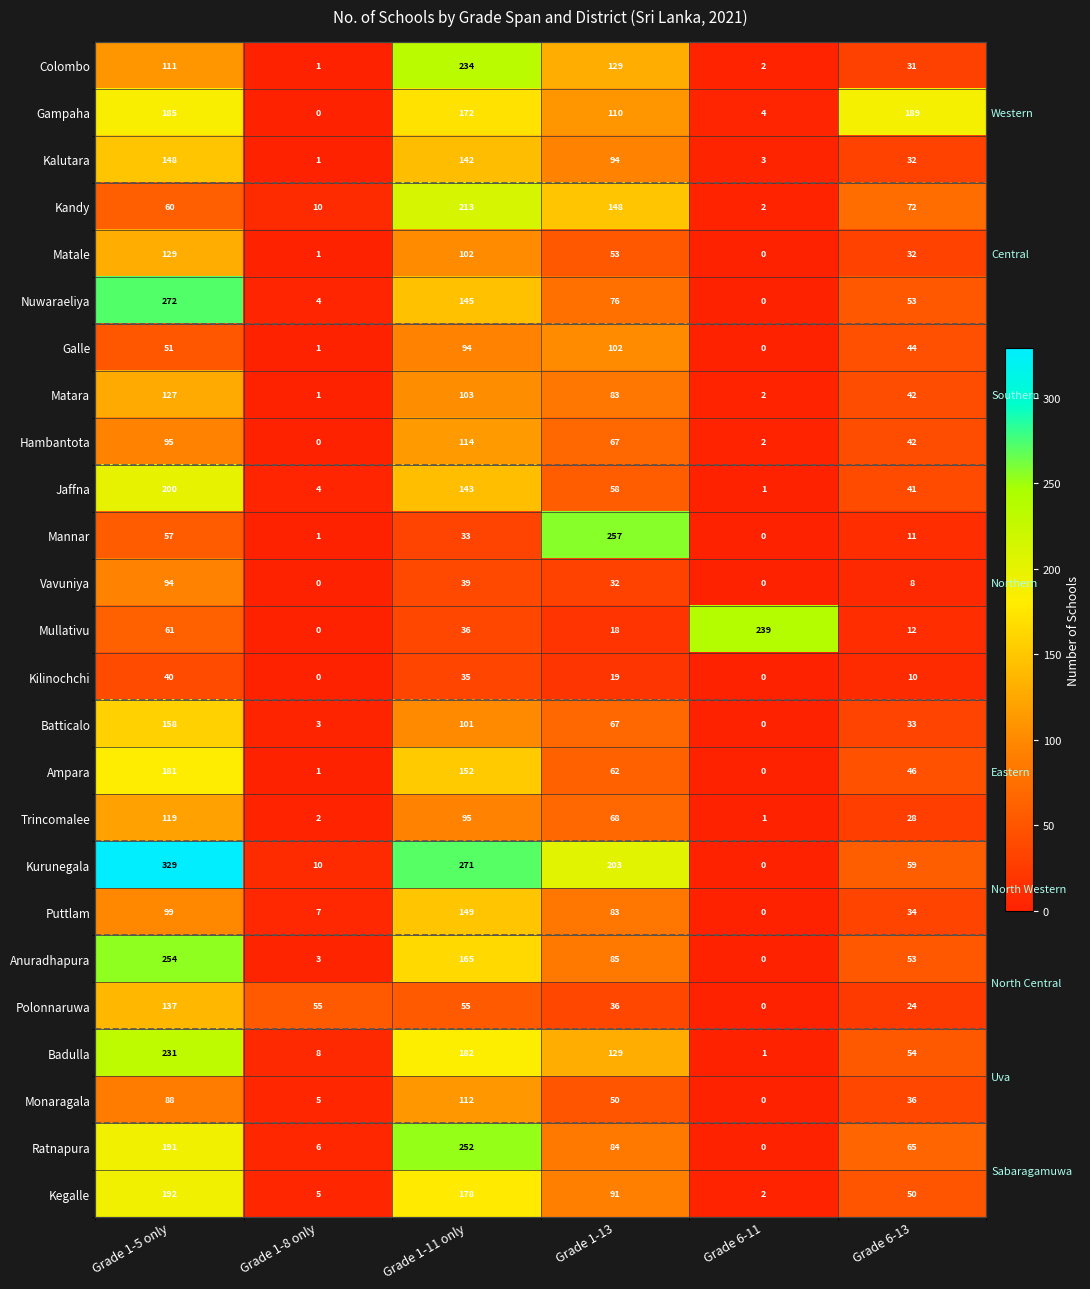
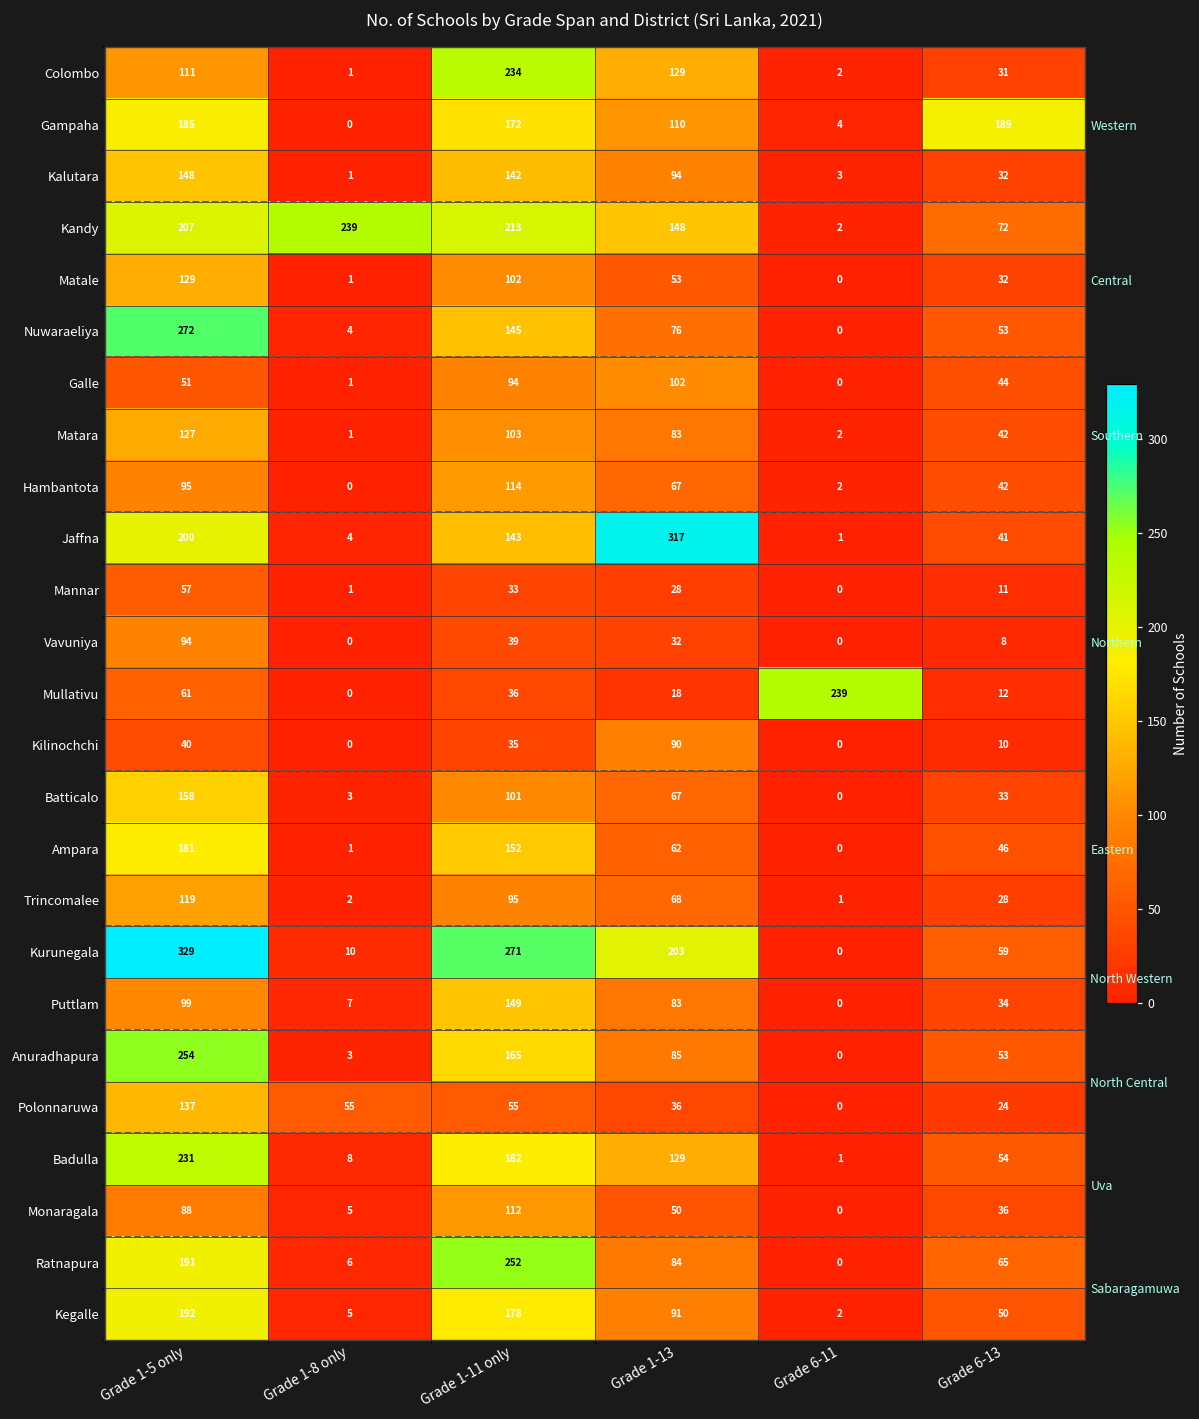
  {
    "Colombo": {
      "Grade 1-5 only": 111,
      "Grade 1-8 only": 1,
      "Grade 1-11 only": 234,
      "Grade 1-13": 129,
      "Grade 6-11": 2,
      "Grade 6-13": 31
    },
    "Gampaha": {
      "Grade 1-5 only": 185,
      "Grade 1-8 only": 0,
      "Grade 1-11 only": 172,
      "Grade 1-13": 110,
      "Grade 6-11": 4,
      "Grade 6-13": 189
    },
    "Kalutara": {
      "Grade 1-5 only": 148,
      "Grade 1-8 only": 1,
      "Grade 1-11 only": 142,
      "Grade 1-13": 94,
      "Grade 6-11": 3,
      "Grade 6-13": 32
    },
    "Kandy": {
-     "Grade 1-5 only": 60,
-     "Grade 1-8 only": 10,
+     "Grade 1-5 only": 207,
+     "Grade 1-8 only": 239,
      "Grade 1-11 only": 213,
      "Grade 1-13": 148,
      "Grade 6-11": 2,
      "Grade 6-13": 72
    },
    "Matale": {
      "Grade 1-5 only": 129,
      "Grade 1-8 only": 1,
      "Grade 1-11 only": 102,
      "Grade 1-13": 53,
      "Grade 6-11": 0,
      "Grade 6-13": 32
    },
    "Nuwaraeliya": {
      "Grade 1-5 only": 272,
      "Grade 1-8 only": 4,
      "Grade 1-11 only": 145,
      "Grade 1-13": 76,
      "Grade 6-11": 0,
      "Grade 6-13": 53
    },
    "Galle": {
      "Grade 1-5 only": 51,
      "Grade 1-8 only": 1,
      "Grade 1-11 only": 94,
      "Grade 1-13": 102,
      "Grade 6-11": 0,
      "Grade 6-13": 44
    },
    "Matara": {
      "Grade 1-5 only": 127,
      "Grade 1-8 only": 1,
      "Grade 1-11 only": 103,
      "Grade 1-13": 83,
      "Grade 6-11": 2,
      "Grade 6-13": 42
    },
    "Hambantota": {
      "Grade 1-5 only": 95,
      "Grade 1-8 only": 0,
      "Grade 1-11 only": 114,
      "Grade 1-13": 67,
      "Grade 6-11": 2,
      "Grade 6-13": 42
    },
    "Jaffna": {
      "Grade 1-5 only": 200,
      "Grade 1-8 only": 4,
      "Grade 1-11 only": 143,
-     "Grade 1-13": 58,
+     "Grade 1-13": 317,
      "Grade 6-11": 1,
      "Grade 6-13": 41
    },
    "Mannar": {
      "Grade 1-5 only": 57,
      "Grade 1-8 only": 1,
      "Grade 1-11 only": 33,
-     "Grade 1-13": 257,
+     "Grade 1-13": 28,
      "Grade 6-11": 0,
      "Grade 6-13": 11
    },
    "Vavuniya": {
      "Grade 1-5 only": 94,
      "Grade 1-8 only": 0,
      "Grade 1-11 only": 39,
      "Grade 1-13": 32,
      "Grade 6-11": 0,
      "Grade 6-13": 8
    },
    "Mullativu": {
      "Grade 1-5 only": 61,
      "Grade 1-8 only": 0,
      "Grade 1-11 only": 36,
      "Grade 1-13": 18,
      "Grade 6-11": 239,
      "Grade 6-13": 12
    },
    "Kilinochchi": {
      "Grade 1-5 only": 40,
      "Grade 1-8 only": 0,
      "Grade 1-11 only": 35,
-     "Grade 1-13": 19,
+     "Grade 1-13": 90,
      "Grade 6-11": 0,
      "Grade 6-13": 10
    },
    "Batticalo": {
      "Grade 1-5 only": 158,
      "Grade 1-8 only": 3,
      "Grade 1-11 only": 101,
      "Grade 1-13": 67,
      "Grade 6-11": 0,
      "Grade 6-13": 33
    },
    "Ampara": {
      "Grade 1-5 only": 181,
      "Grade 1-8 only": 1,
      "Grade 1-11 only": 152,
      "Grade 1-13": 62,
      "Grade 6-11": 0,
      "Grade 6-13": 46
    },
    "Trincomalee": {
      "Grade 1-5 only": 119,
      "Grade 1-8 only": 2,
      "Grade 1-11 only": 95,
      "Grade 1-13": 68,
      "Grade 6-11": 1,
      "Grade 6-13": 28
    },
    "Kurunegala": {
      "Grade 1-5 only": 329,
      "Grade 1-8 only": 10,
      "Grade 1-11 only": 271,
      "Grade 1-13": 203,
      "Grade 6-11": 0,
      "Grade 6-13": 59
    },
    "Puttlam": {
      "Grade 1-5 only": 99,
      "Grade 1-8 only": 7,
      "Grade 1-11 only": 149,
      "Grade 1-13": 83,
      "Grade 6-11": 0,
      "Grade 6-13": 34
    },
    "Anuradhapura": {
      "Grade 1-5 only": 254,
      "Grade 1-8 only": 3,
      "Grade 1-11 only": 165,
      "Grade 1-13": 85,
      "Grade 6-11": 0,
      "Grade 6-13": 53
    },
    "Polonnaruwa": {
      "Grade 1-5 only": 137,
      "Grade 1-8 only": 55,
      "Grade 1-11 only": 55,
      "Grade 1-13": 36,
      "Grade 6-11": 0,
      "Grade 6-13": 24
    },
    "Badulla": {
      "Grade 1-5 only": 231,
      "Grade 1-8 only": 8,
      "Grade 1-11 only": 182,
      "Grade 1-13": 129,
      "Grade 6-11": 1,
      "Grade 6-13": 54
    },
    "Monaragala": {
      "Grade 1-5 only": 88,
      "Grade 1-8 only": 5,
      "Grade 1-11 only": 112,
      "Grade 1-13": 50,
      "Grade 6-11": 0,
      "Grade 6-13": 36
    },
    "Ratnapura": {
      "Grade 1-5 only": 191,
      "Grade 1-8 only": 6,
      "Grade 1-11 only": 252,
      "Grade 1-13": 84,
      "Grade 6-11": 0,
      "Grade 6-13": 65
    },
    "Kegalle": {
      "Grade 1-5 only": 192,
      "Grade 1-8 only": 5,
      "Grade 1-11 only": 178,
      "Grade 1-13": 91,
      "Grade 6-11": 2,
      "Grade 6-13": 50
    }
  }
